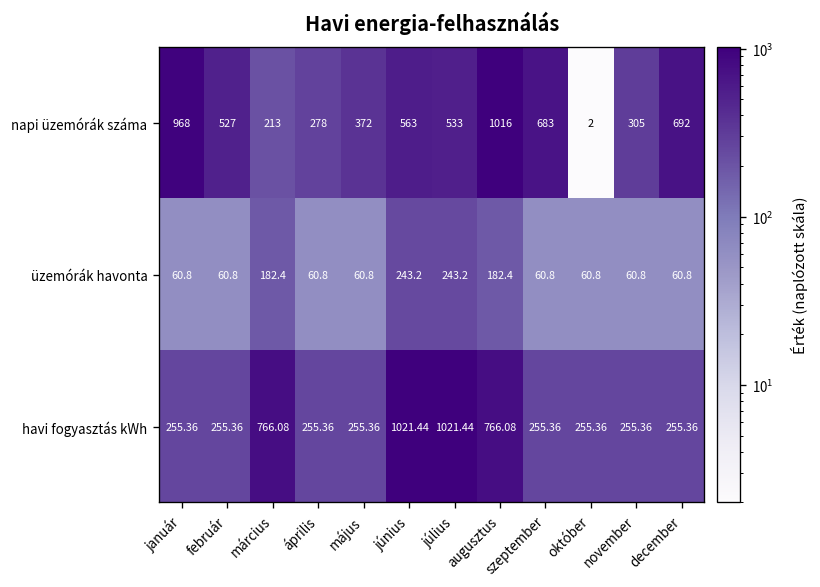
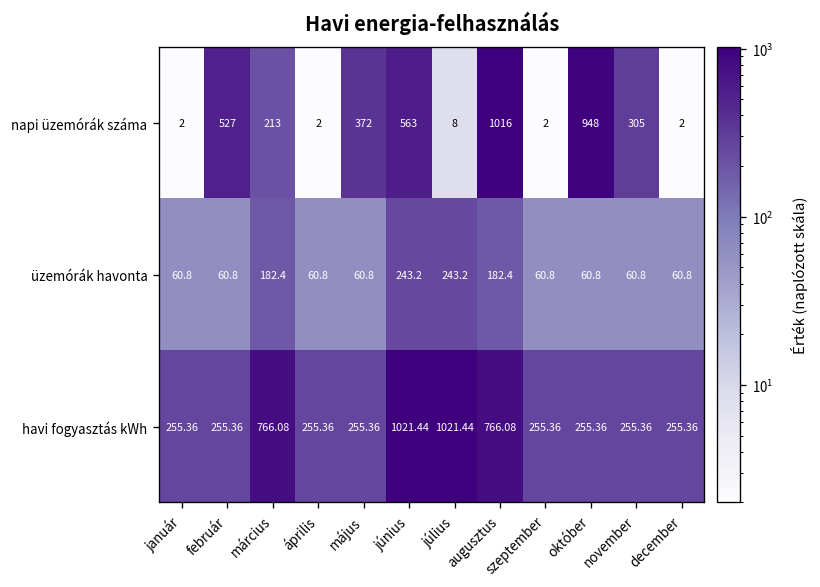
  {
    "napi üzemórák száma": {
-     "január": 968,
+     "január": 2,
      "február": 527,
      "március": 213,
-     "április": 278,
+     "április": 2,
      "május": 372,
      "június": 563,
-     "július": 533,
+     "július": 8,
      "augusztus": 1016,
-     "szeptember": 683,
-     "október": 2,
+     "szeptember": 2,
+     "október": 948,
      "november": 305,
-     "december": 692
+     "december": 2
    },
    "üzemórák havonta": {
      "január": 60.8,
      "február": 60.8,
      "március": 182.4,
      "április": 60.8,
      "május": 60.8,
      "június": 243.2,
      "július": 243.2,
      "augusztus": 182.4,
      "szeptember": 60.8,
      "október": 60.8,
      "november": 60.8,
      "december": 60.8
    },
    "havi fogyasztás kWh": {
      "január": 255.36,
      "február": 255.36,
      "március": 766.08,
      "április": 255.36,
      "május": 255.36,
      "június": 1021.44,
      "július": 1021.44,
      "augusztus": 766.08,
      "szeptember": 255.36,
      "október": 255.36,
      "november": 255.36,
      "december": 255.36
    }
  }
